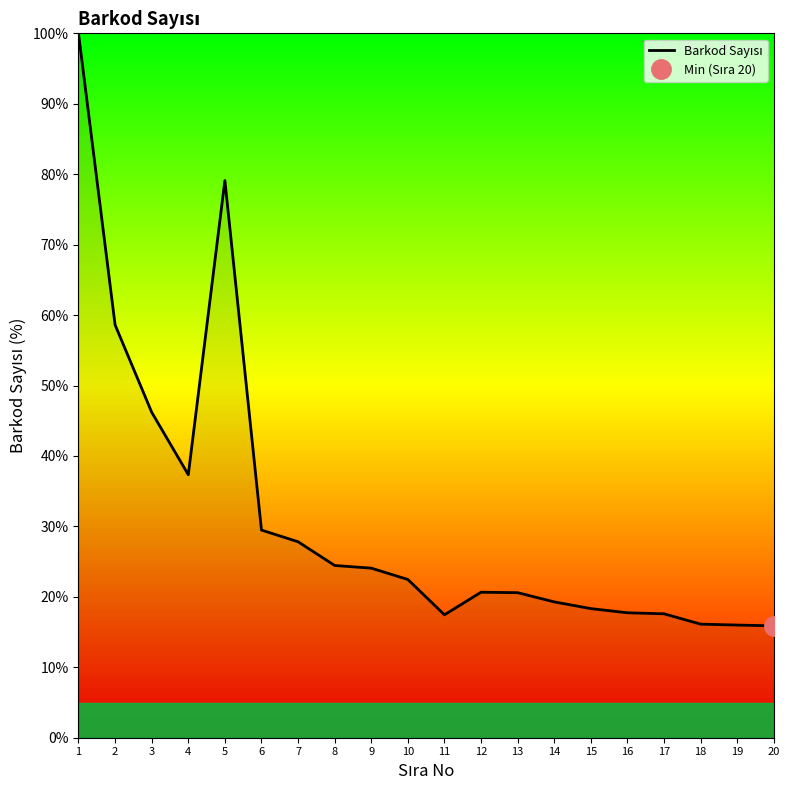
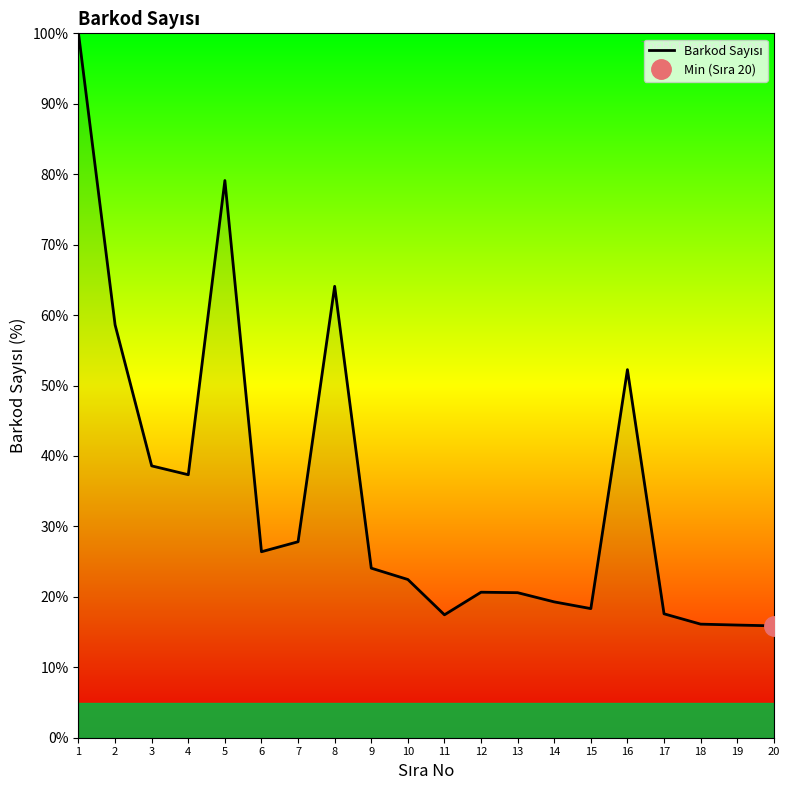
  {
    "Barkod Sayısı": {
      "1": "100%",
      "2": "59%",
-     "3": "46%",
+     "3": "39%",
      "4": "37%",
      "5": "79%",
-     "6": "29%",
+     "6": "26%",
      "7": "28%",
-     "8": "24%",
+     "8": "64%",
      "9": "24%",
      "10": "22%",
      "11": "17%",
      "12": "21%",
      "13": "21%",
      "14": "19%",
      "15": "18%",
-     "16": "18%",
+     "16": "52%",
      "17": "18%",
      "18": "16%",
      "19": "16%"
    }
  }
